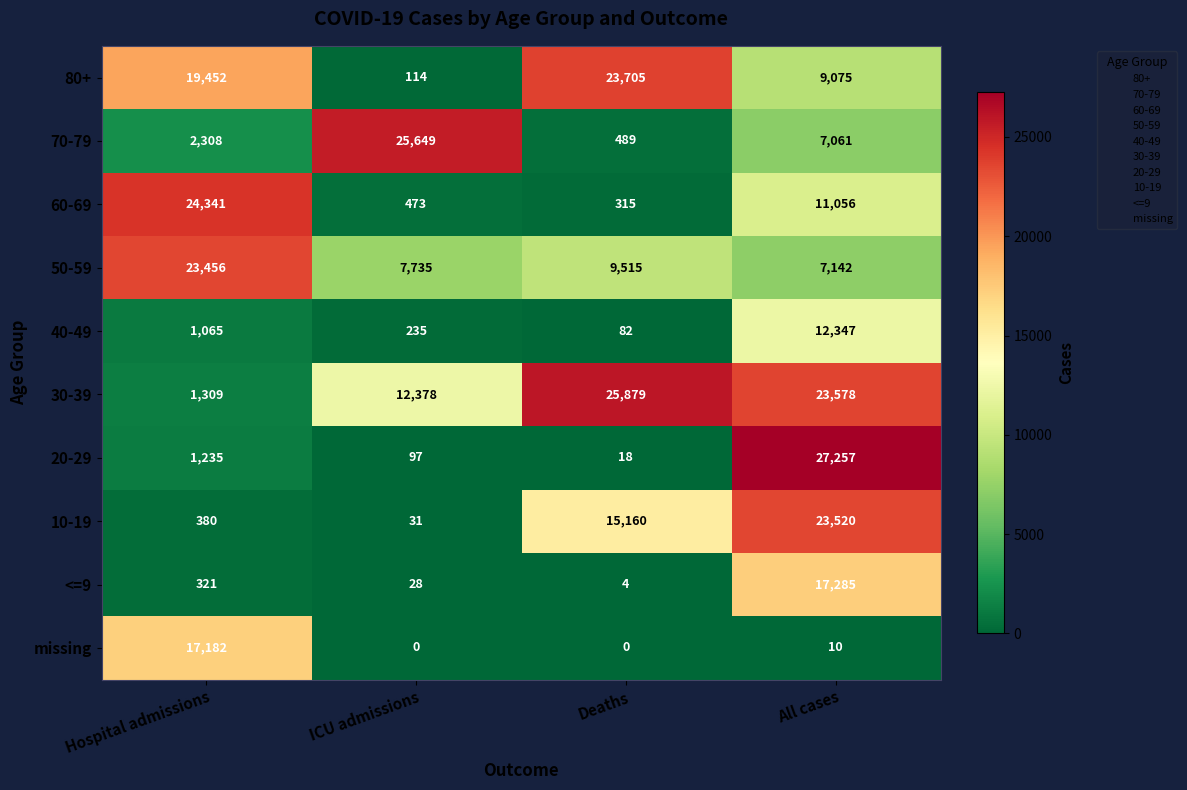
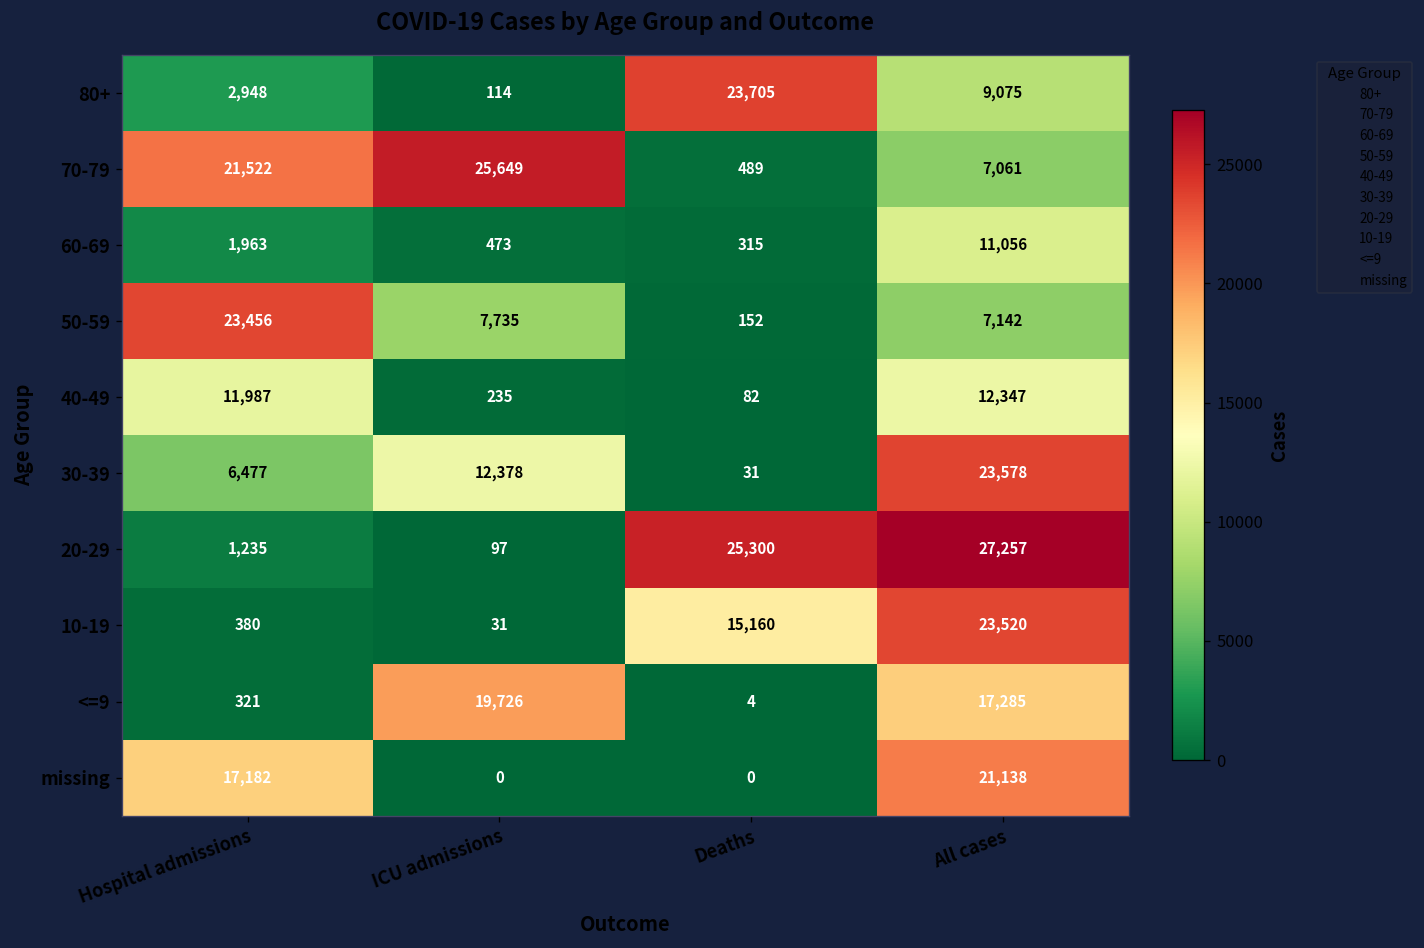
  {
    "80+": {
-     "Hospital admissions": "19,452",
+     "Hospital admissions": "2,948",
      "ICU admissions": "114",
      "Deaths": "23,705",
      "All cases": "9,075"
    },
    "70-79": {
-     "Hospital admissions": "2,308",
+     "Hospital admissions": "21,522",
      "ICU admissions": "25,649",
      "Deaths": "489",
      "All cases": "7,061"
    },
    "60-69": {
-     "Hospital admissions": "24,341",
+     "Hospital admissions": "1,963",
      "ICU admissions": "473",
      "Deaths": "315",
      "All cases": "11,056"
    },
    "50-59": {
      "Hospital admissions": "23,456",
      "ICU admissions": "7,735",
-     "Deaths": "9,515",
+     "Deaths": "152",
      "All cases": "7,142"
    },
    "40-49": {
-     "Hospital admissions": "1,065",
+     "Hospital admissions": "11,987",
      "ICU admissions": "235",
      "Deaths": "82",
      "All cases": "12,347"
    },
    "30-39": {
-     "Hospital admissions": "1,309",
+     "Hospital admissions": "6,477",
      "ICU admissions": "12,378",
-     "Deaths": "25,879",
+     "Deaths": "31",
      "All cases": "23,578"
    },
    "20-29": {
      "Hospital admissions": "1,235",
      "ICU admissions": "97",
-     "Deaths": "18",
+     "Deaths": "25,300",
      "All cases": "27,257"
    },
    "10-19": {
      "Hospital admissions": "380",
      "ICU admissions": "31",
      "Deaths": "15,160",
      "All cases": "23,520"
    },
    "<=9": {
      "Hospital admissions": "321",
-     "ICU admissions": "28",
+     "ICU admissions": "19,726",
      "Deaths": "4",
      "All cases": "17,285"
    },
    "missing": {
      "Hospital admissions": "17,182",
      "ICU admissions": "0",
      "Deaths": "0",
-     "All cases": "10"
+     "All cases": "21,138"
    }
  }
